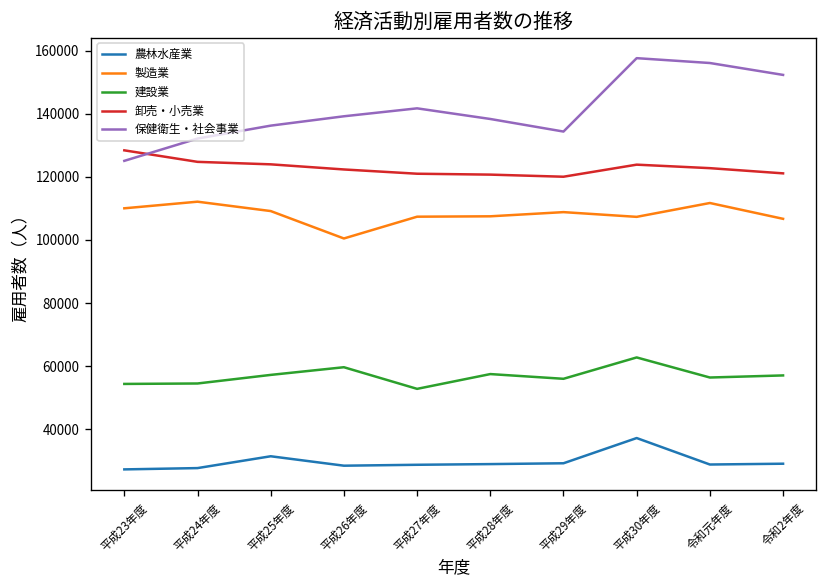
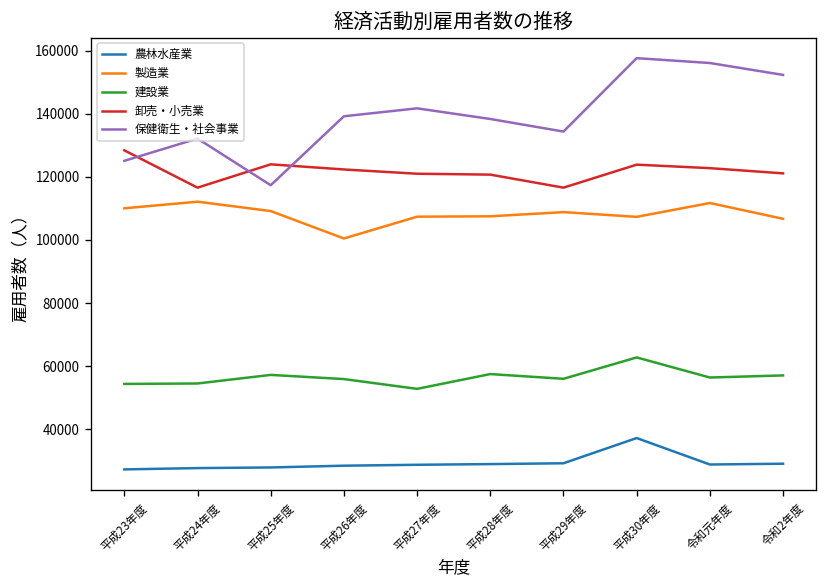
  {
    "農林水産業": {
      "平成23年度": 27000,
      "平成24年度": 28000,
-     "平成25年度": 32000,
+     "平成25年度": 28000,
      "平成26年度": 29000,
      "平成27年度": 29000,
      "平成28年度": 29000,
      "平成29年度": 29000,
      "平成30年度": 37000,
      "令和元年度": 29000,
      "令和2年度": 29000
    },
    "製造業": {
      "平成23年度": 110000,
      "平成24年度": 112000,
      "平成25年度": 109000,
      "平成26年度": 100000,
      "平成27年度": 107000,
      "平成28年度": 108000,
      "平成29年度": 109000,
      "平成30年度": 107000,
      "令和元年度": 112000,
      "令和2年度": 107000
    },
    "建設業": {
      "平成23年度": 54000,
      "平成24年度": 55000,
      "平成25年度": 57000,
-     "平成26年度": 60000,
+     "平成26年度": 56000,
      "平成27年度": 53000,
      "平成28年度": 58000,
      "平成29年度": 56000,
      "平成30年度": 63000,
      "令和元年度": 56000,
      "令和2年度": 57000
    },
    "卸売・小売業": {
      "平成23年度": 128000,
-     "平成24年度": 125000,
+     "平成24年度": 117000,
      "平成25年度": 124000,
      "平成26年度": 122000,
      "平成27年度": 121000,
      "平成28年度": 121000,
-     "平成29年度": 120000,
+     "平成29年度": 117000,
      "平成30年度": 124000,
      "令和元年度": 123000,
      "令和2年度": 121000
    },
    "保健衛生・社会事業": {
      "平成23年度": 125000,
      "平成24年度": 132000,
-     "平成25年度": 136000,
+     "平成25年度": 117000,
      "平成26年度": 139000,
      "平成27年度": 142000,
      "平成28年度": 138000,
      "平成29年度": 134000,
      "平成30年度": 158000,
      "令和元年度": 156000,
      "令和2年度": 152000
    }
  }
